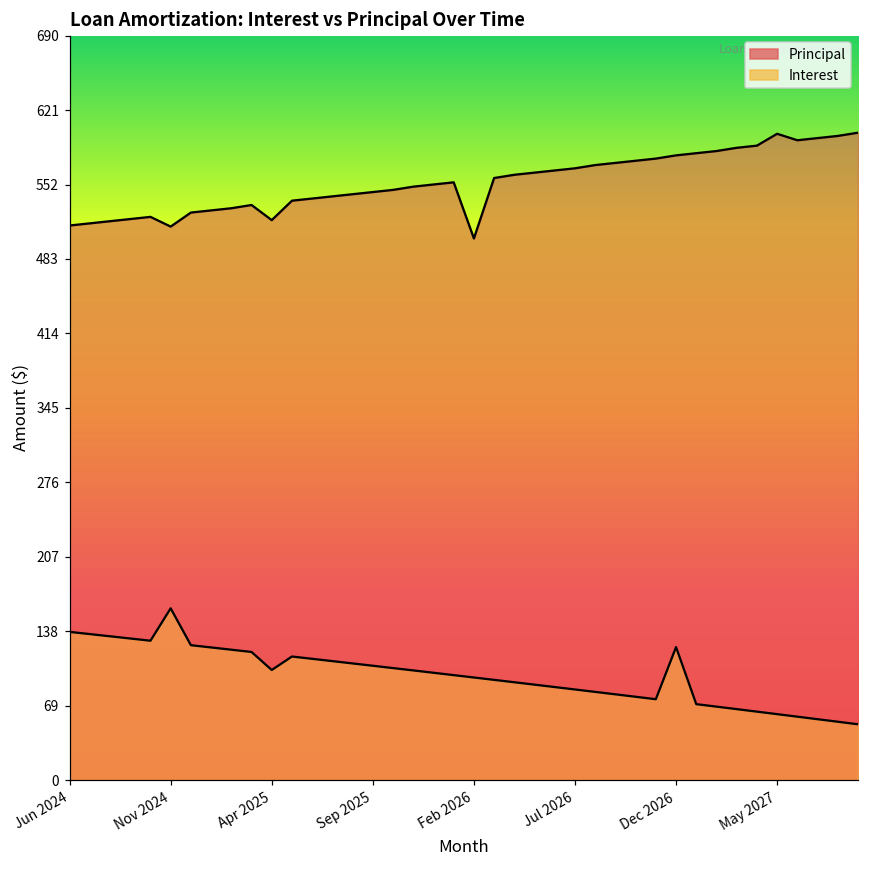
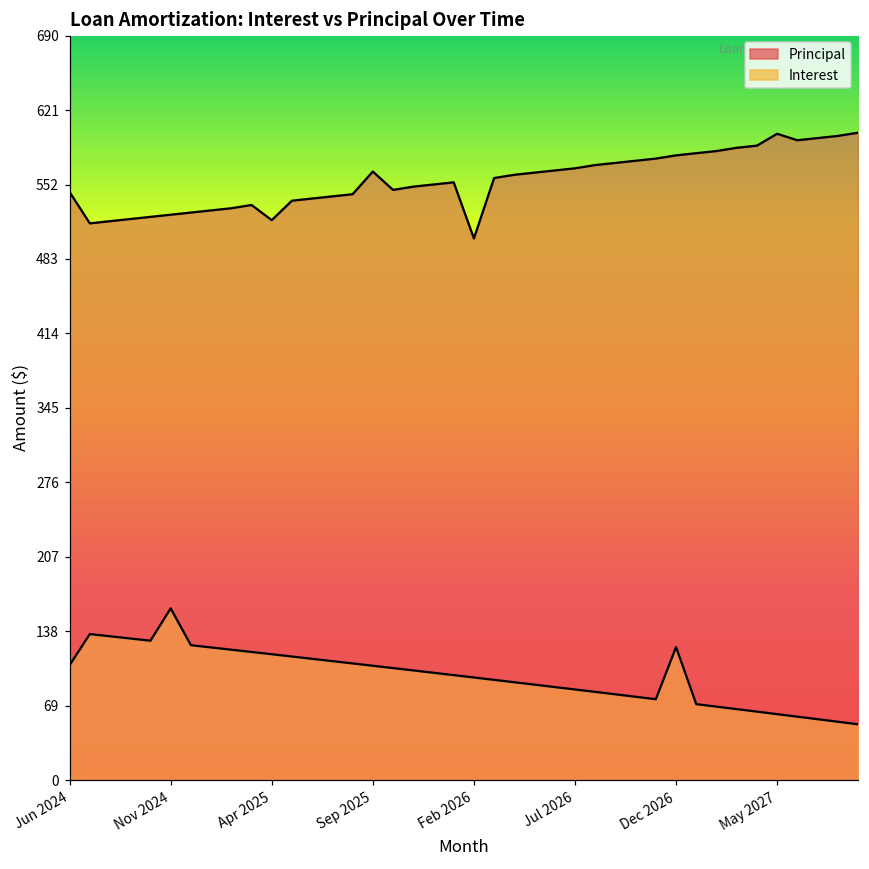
  {
    "Principal": {
-     "Jun 2024": 510,
-     "Nov 2024": 510,
+     "Jun 2024": 550,
+     "Nov 2024": 520,
      "Apr 2025": 520,
-     "Sep 2025": 550,
+     "Sep 2025": 560,
      "Feb 2026": 500,
      "Jul 2026": 570,
      "Dec 2026": 580,
      "May 2027": 600
    },
    "Interest": {
-     "Jun 2024": 140,
+     "Jun 2024": 110,
      "Nov 2024": 160,
-     "Apr 2025": 100,
+     "Apr 2025": 120,
      "Sep 2025": 110,
      "Feb 2026": 100,
      "Jul 2026": 80,
      "Dec 2026": 120,
      "May 2027": 60
    }
  }
